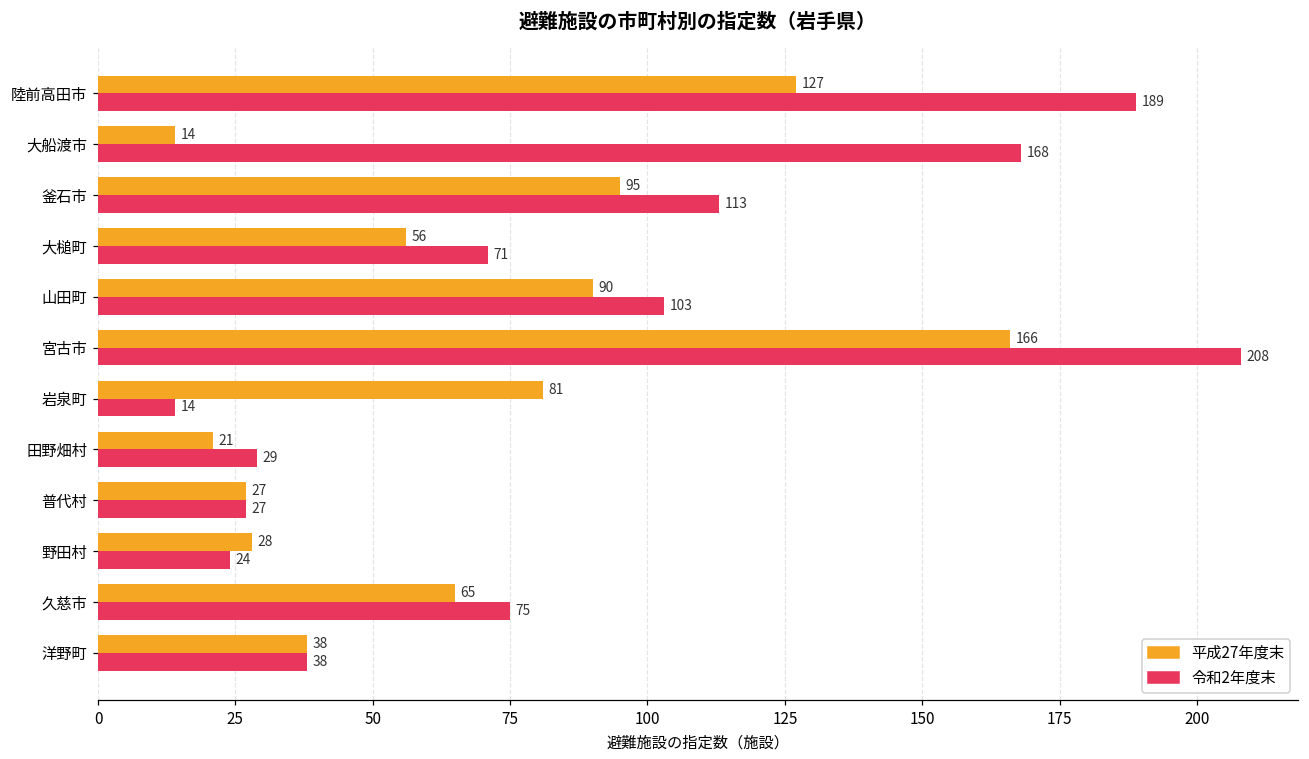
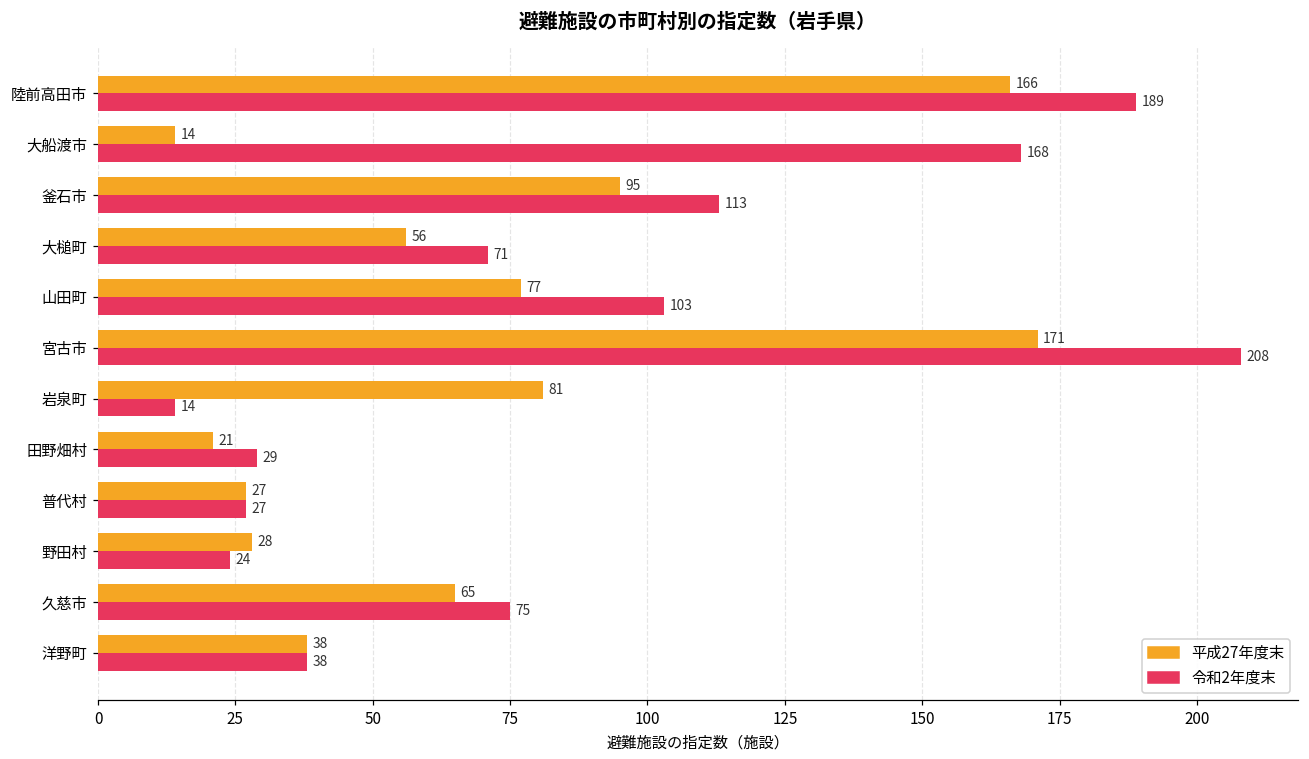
  {
    "平成27年度末": {
-     "陸前高田市": 127,
+     "陸前高田市": 166,
      "大船渡市": 14,
      "釜石市": 95,
      "大槌町": 56,
-     "山田町": 90,
-     "宮古市": 166,
+     "山田町": 77,
+     "宮古市": 171,
      "岩泉町": 81,
      "田野畑村": 21,
      "普代村": 27,
      "野田村": 28,
      "久慈市": 65,
      "洋野町": 38
    },
    "令和2年度末": {
      "陸前高田市": 189,
      "大船渡市": 168,
      "釜石市": 113,
      "大槌町": 71,
      "山田町": 103,
      "宮古市": 208,
      "岩泉町": 14,
      "田野畑村": 29,
      "普代村": 27,
      "野田村": 24,
      "久慈市": 75,
      "洋野町": 38
    }
  }
